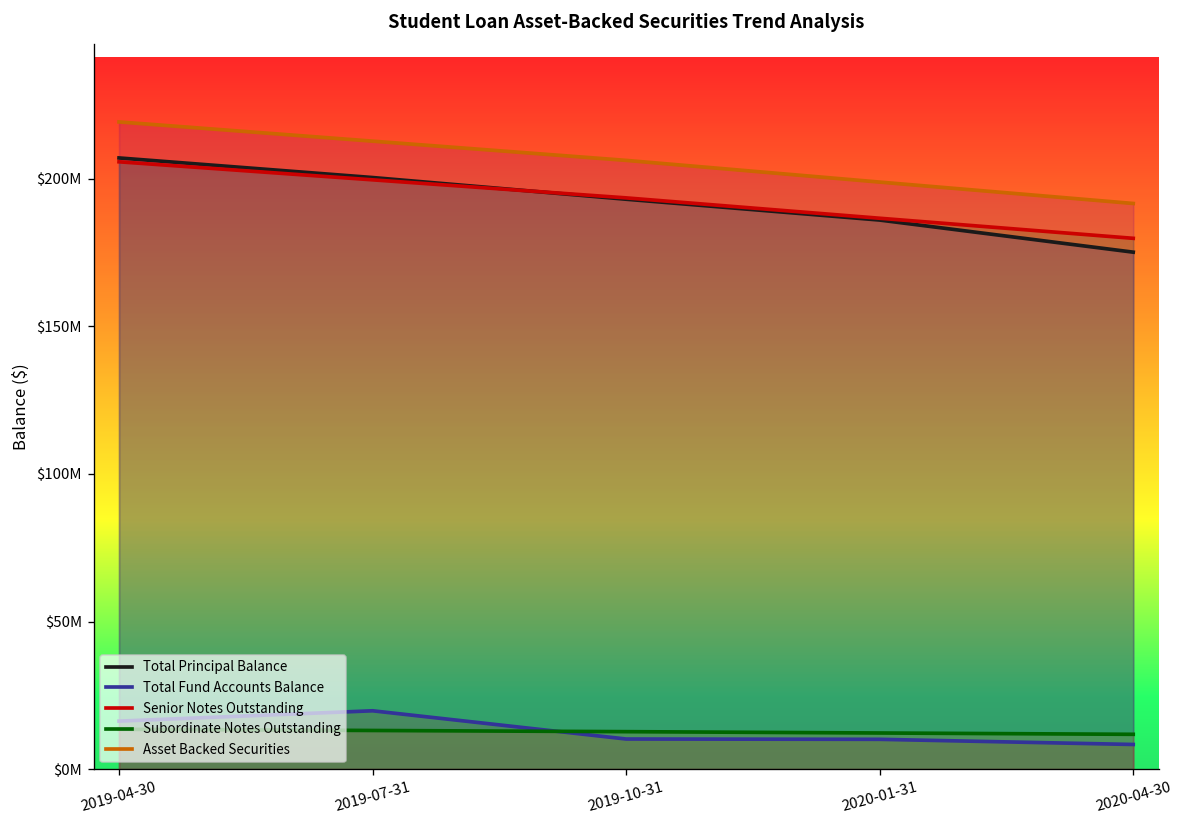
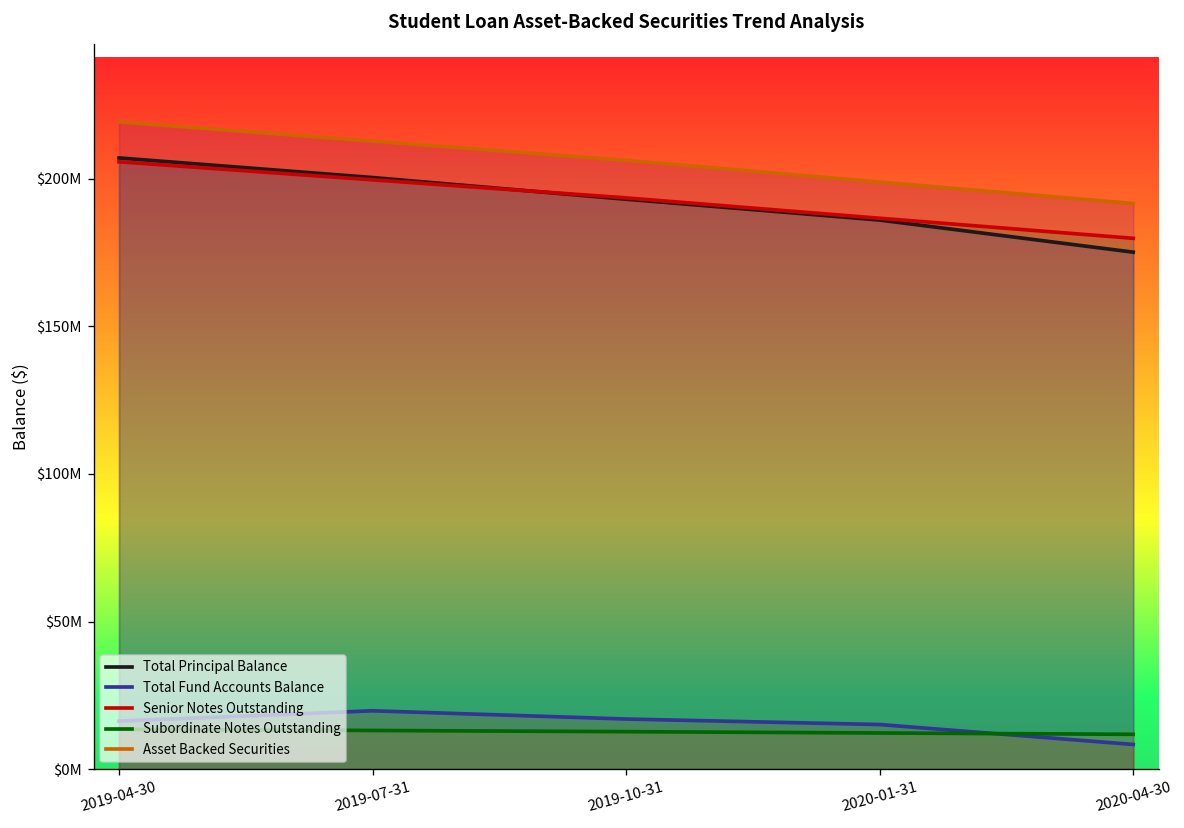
  {
    "Total Principal Balance": {
      "2019-04-30": "$207000000",
      "2020-04-30": "$175000000"
    },
    "Total Fund Accounts Balance": {
      "2019-07-31": "$20000000",
-     "2019-10-31": "$10000000",
-     "2020-01-31": "$10000000",
+     "2019-10-31": "$17000000",
+     "2020-01-31": "$15000000",
      "2020-04-30": "$8000000"
    },
    "Senior Notes Outstanding": {
      "2019-04-30": "$206000000",
      "2020-04-30": "$180000000"
    },
    "Subordinate Notes Outstanding": {
      "2019-07-31": "$13000000",
      "2019-10-31": "$13000000",
      "2020-01-31": "$12000000",
      "2020-04-30": "$12000000"
    },
    "Asset Backed Securities": {
      "2019-04-30": "$219000000",
      "2019-07-31": "$213000000",
      "2019-10-31": "$206000000",
      "2020-01-31": "$199000000",
      "2020-04-30": "$192000000"
    }
  }
